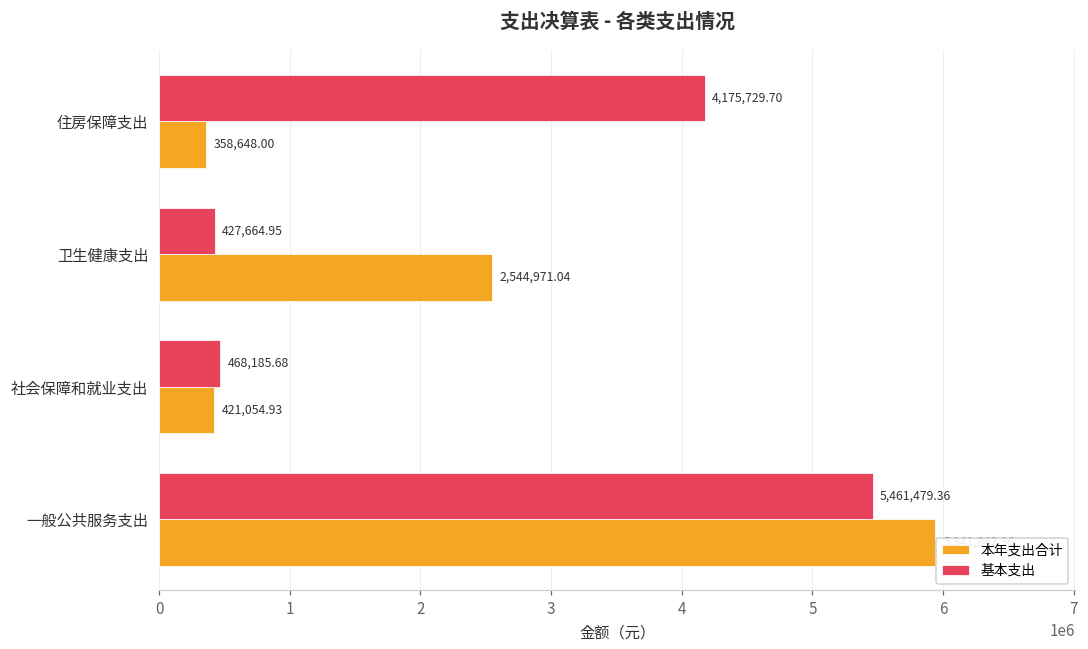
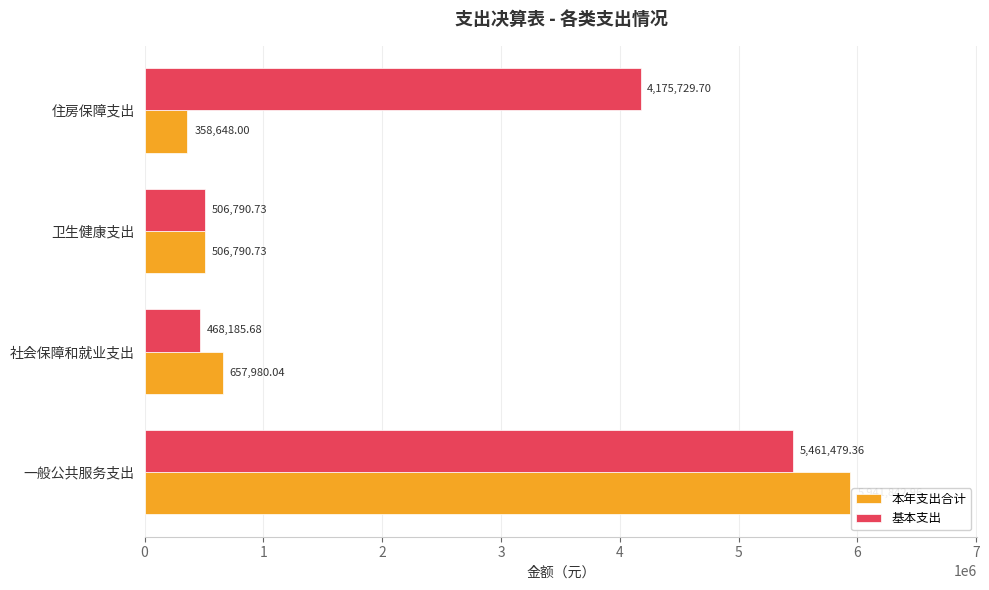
  {
    "本年支出合计": {
      "住房保障支出": "358,648.00",
-     "卫生健康支出": "2,544,971.04",
-     "社会保障和就业支出": "421,054.93"
+     "卫生健康支出": "506,790.73",
+     "社会保障和就业支出": "657,980.04"
    },
    "基本支出": {
      "住房保障支出": "4,175,729.70",
-     "卫生健康支出": "427,664.95",
+     "卫生健康支出": "506,790.73",
      "社会保障和就业支出": "468,185.68",
      "一般公共服务支出": "5,461,479.36"
    }
  }
